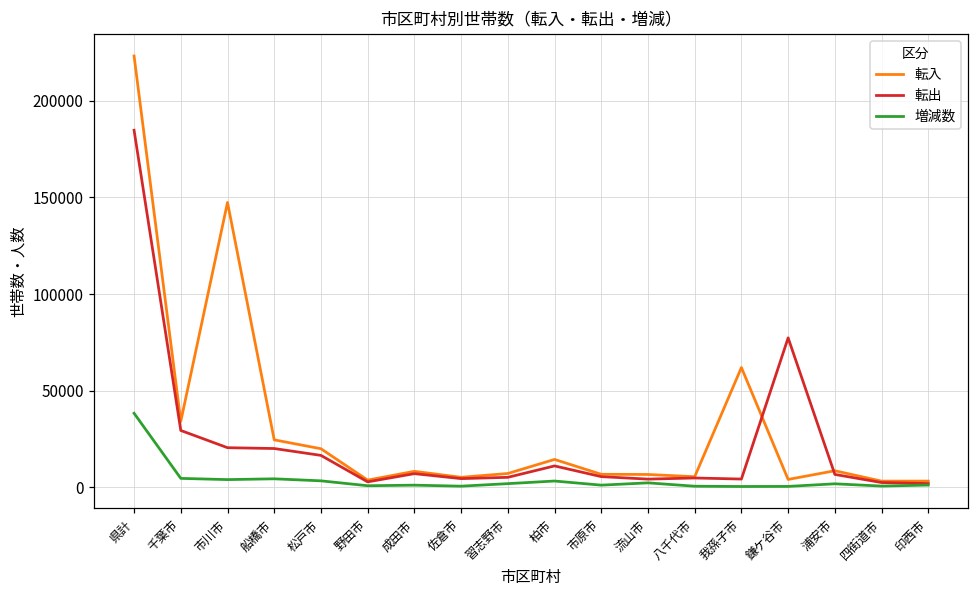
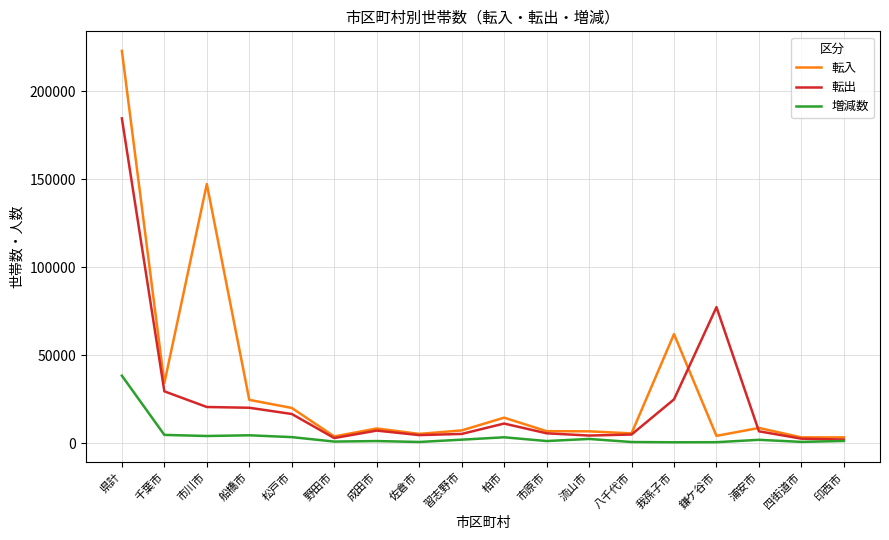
  {
    "転入": {
      "県計": 223000,
      "千葉市": 34000,
      "市川市": 147000,
      "船橋市": 25000,
      "松戸市": 20000,
      "習志野市": 7000,
      "柏市": 15000,
      "流山市": 7000,
      "我孫子市": 62000,
      "鎌ケ谷市": 4000,
      "浦安市": 9000
    },
    "転出": {
      "県計": 185000,
      "千葉市": 29000,
      "市川市": 21000,
      "船橋市": 20000,
      "松戸市": 17000,
      "習志野市": 5000,
      "柏市": 11000,
      "流山市": 4000,
-     "我孫子市": 4000,
+     "我孫子市": 25000,
      "鎌ケ谷市": 77000,
      "浦安市": 7000
    },
    "増減数": {
      "県計": 38000,
      "千葉市": 5000,
      "市川市": 4000,
      "船橋市": 4000,
      "松戸市": 3000,
      "野田市": 1000,
      "成田市": 1000,
      "佐倉市": 1000,
      "習志野市": 2000,
      "柏市": 3000,
      "市原市": 1000,
      "流山市": 2000,
      "八千代市": 1000,
      "我孫子市": 1000,
      "鎌ケ谷市": 1000,
      "浦安市": 2000,
      "四街道市": 1000
    }
  }
